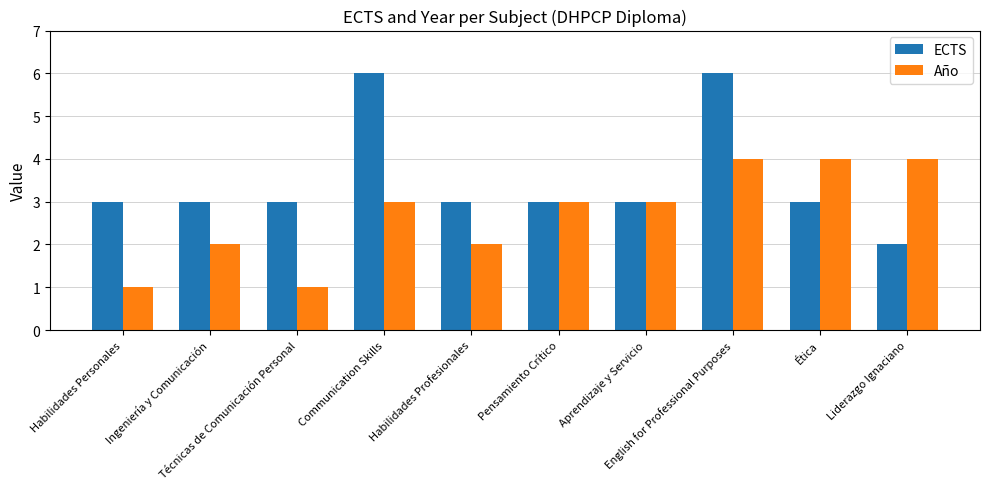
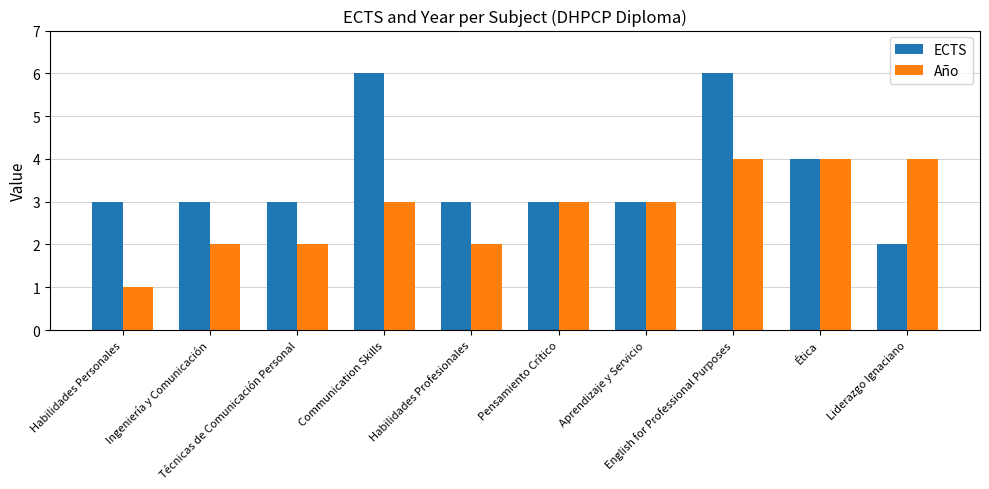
  {
    "ECTS": {
      "Habilidades Personales": 3,
      "Ingeniería y Comunicación": 3,
      "Técnicas de Comunicación Personal": 3,
      "Communication Skills": 6,
      "Habilidades Profesionales": 3,
      "Pensamiento Crítico": 3,
      "Aprendizaje y Servicio": 3,
      "English for Professional Purposes": 6,
-     "Ética": 3,
+     "Ética": 4,
      "Liderazgo Ignaciano": 2
    },
    "Año": {
      "Habilidades Personales": 1,
      "Ingeniería y Comunicación": 2,
-     "Técnicas de Comunicación Personal": 1,
+     "Técnicas de Comunicación Personal": 2,
      "Communication Skills": 3,
      "Habilidades Profesionales": 2,
      "Pensamiento Crítico": 3,
      "Aprendizaje y Servicio": 3,
      "English for Professional Purposes": 4,
      "Ética": 4,
      "Liderazgo Ignaciano": 4
    }
  }
